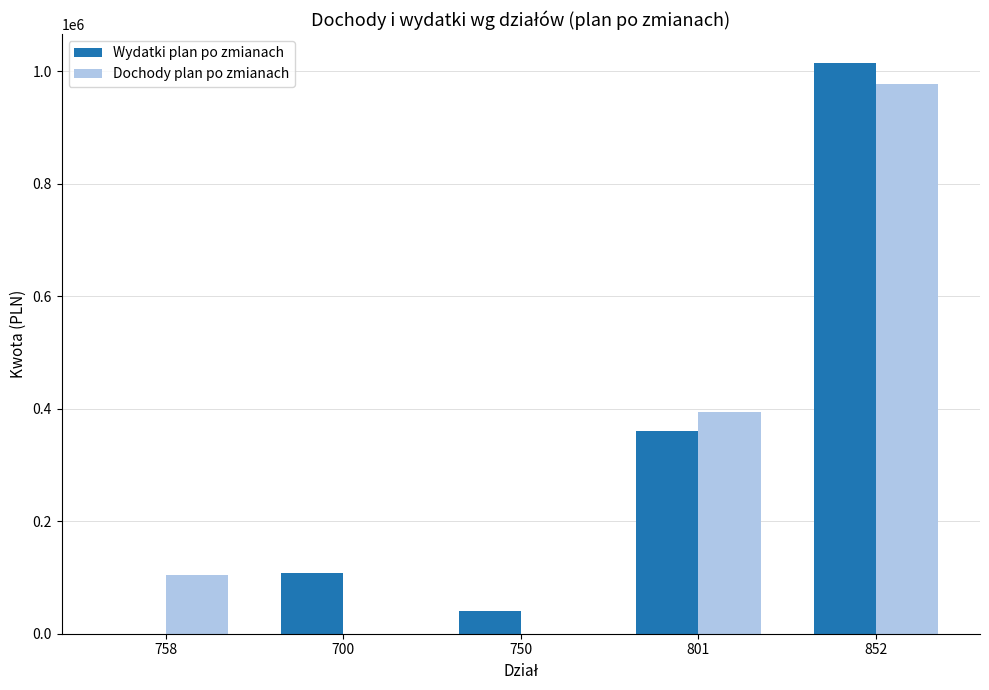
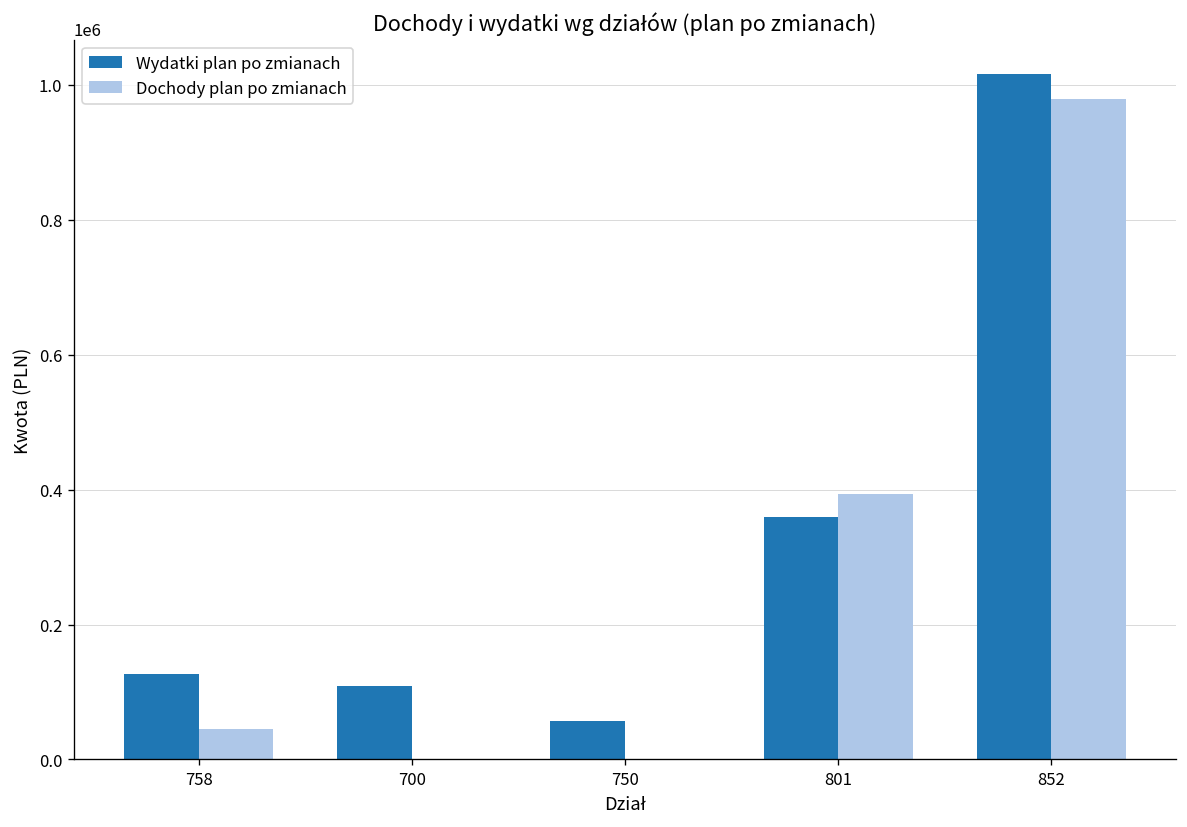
  {
    "Wydatki plan po zmianach": {
-     "758": 0,
+     "758": 130000,
      "700": 110000,
-     "750": 40000,
+     "750": 60000,
      "801": 360000,
      "852": 1020000
    },
    "Dochody plan po zmianach": {
-     "758": 100000,
+     "758": 50000,
      "700": 0,
      "750": 0,
      "801": 390000,
      "852": 980000
    }
  }
